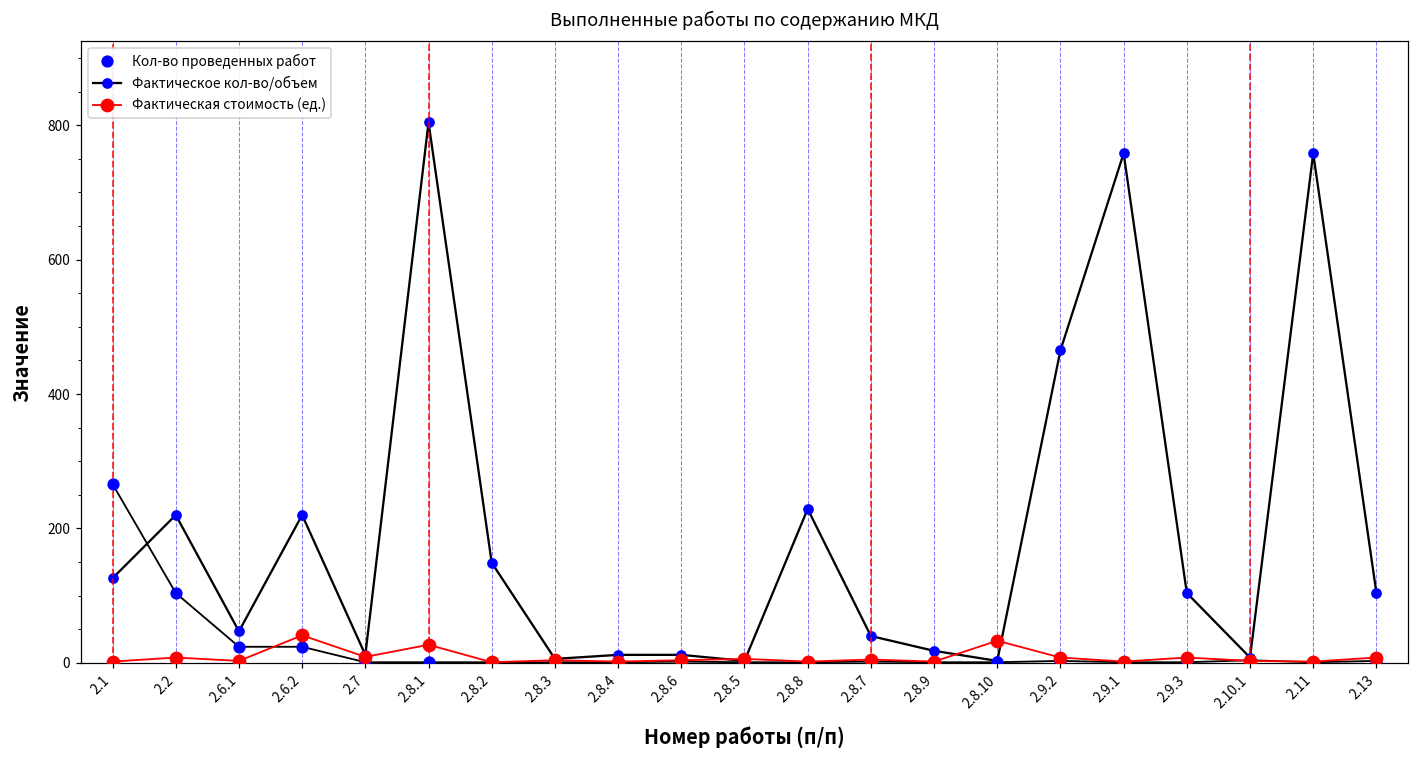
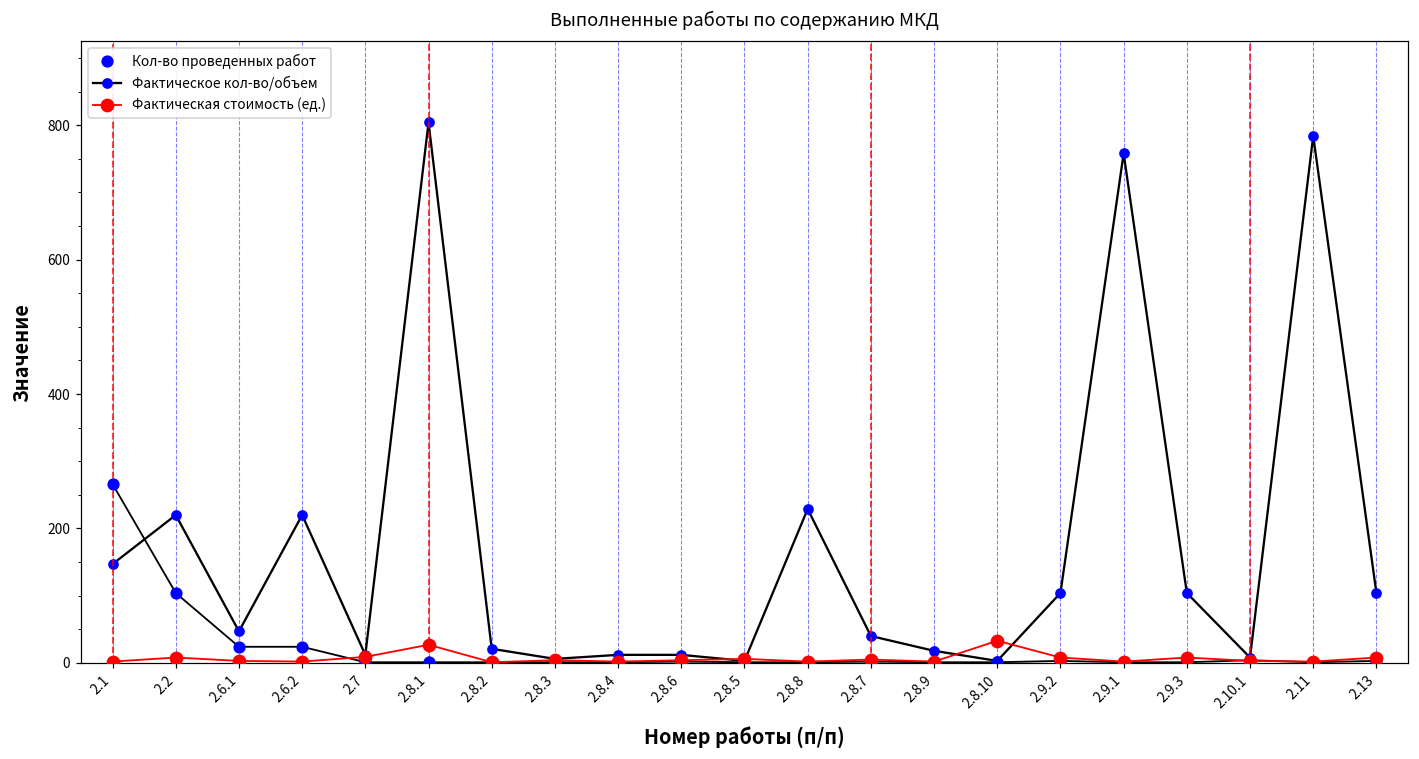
  {
    "Кол-во проведенных работ": {
      "2.1": 270,
      "2.2": 100,
      "2.6.1": 20,
      "2.6.2": 20,
      "2.7": 0,
      "2.8.1": 0,
      "2.9.2": 0,
      "2.9.3": 0,
      "2.13": 0
    },
    "Фактическое кол-во/объем": {
-     "2.1": 130,
+     "2.1": 150,
      "2.2": 220,
      "2.6.1": 50,
      "2.6.2": 220,
      "2.8.1": 800,
-     "2.8.2": 150,
+     "2.8.2": 20,
      "2.8.4": 10,
      "2.8.6": 10,
      "2.8.8": 230,
      "2.8.7": 40,
      "2.8.9": 20,
-     "2.9.2": 470,
+     "2.9.2": 100,
      "2.9.1": 760,
      "2.9.3": 100,
-     "2.11": 760,
+     "2.11": 780,
      "2.13": 100
    },
    "Фактическая стоимость (ед.)": {
      "2.1": 0,
      "2.2": 10,
      "2.6.1": 0,
-     "2.6.2": 40,
+     "2.6.2": 0,
      "2.8.1": 30,
      "2.8.10": 30,
      "2.9.2": 10,
      "2.9.3": 10,
      "2.13": 10
    }
  }
